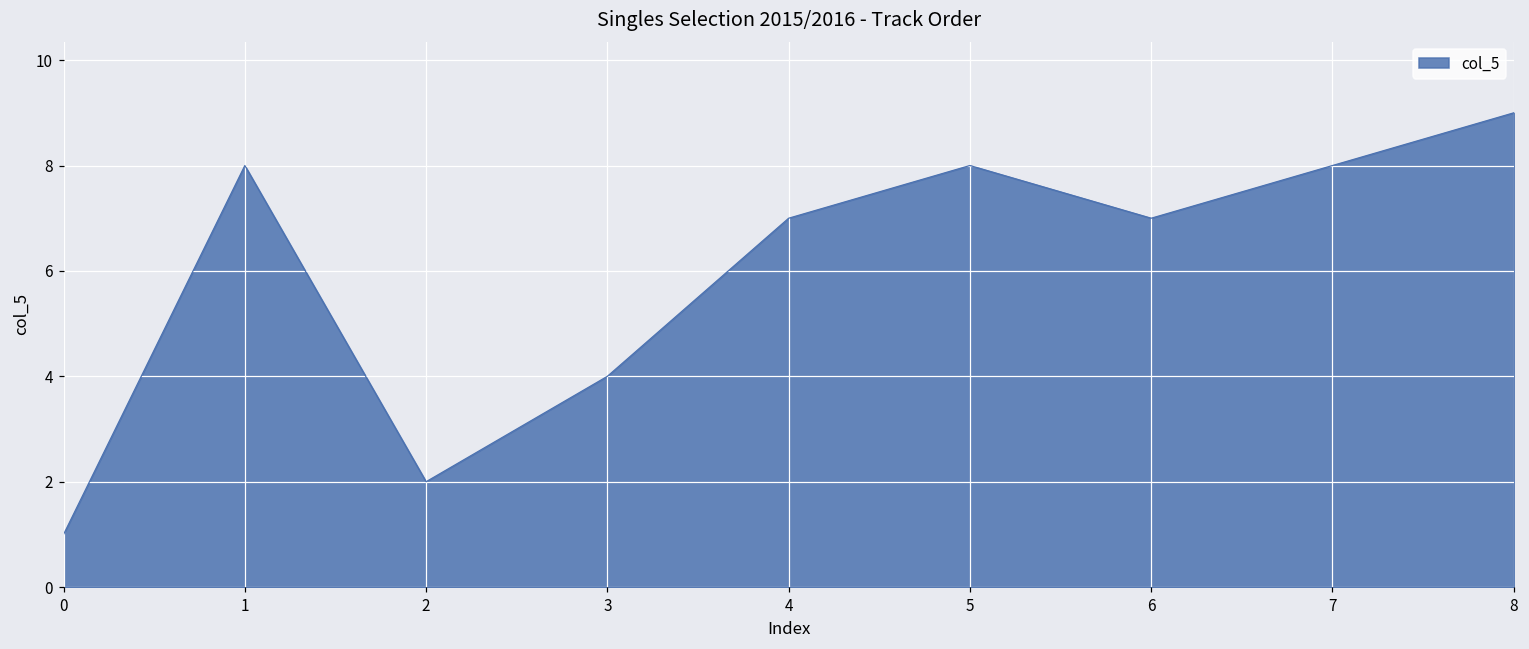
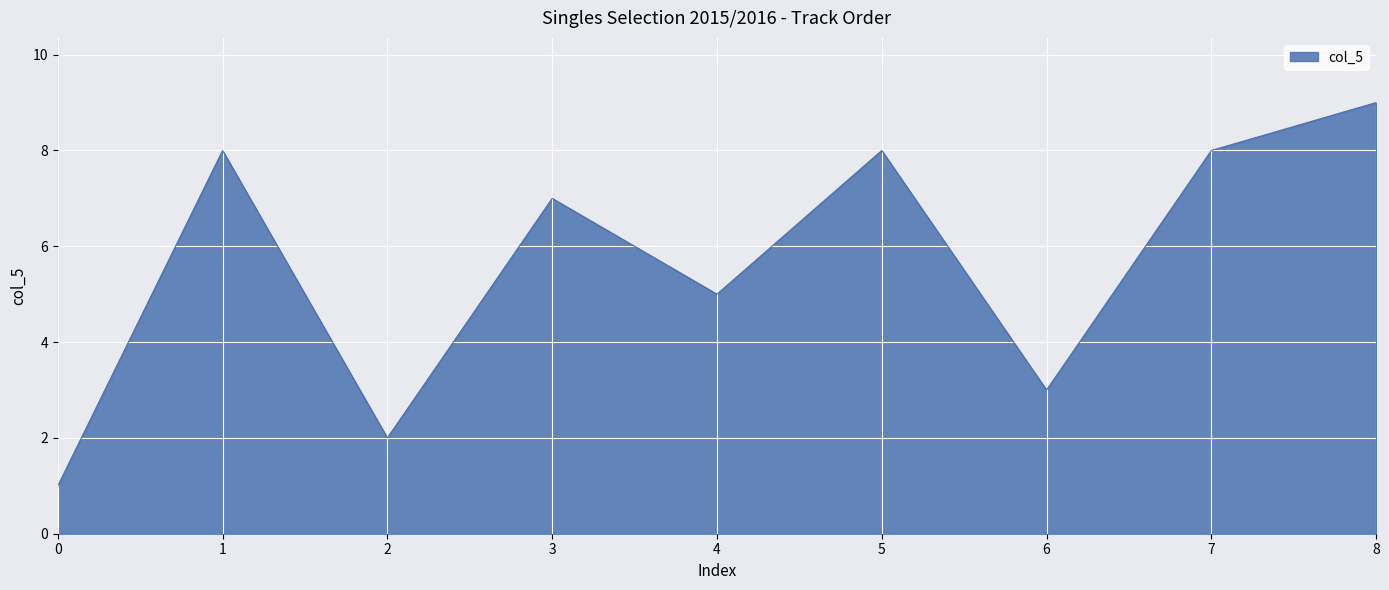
  {
    "0": 1,
    "1": 8,
    "2": 2,
-   "3": 4,
-   "4": 7,
+   "3": 7,
+   "4": 5,
    "5": 8,
-   "6": 7,
+   "6": 3,
    "7": 8,
    "8": 9
  }
